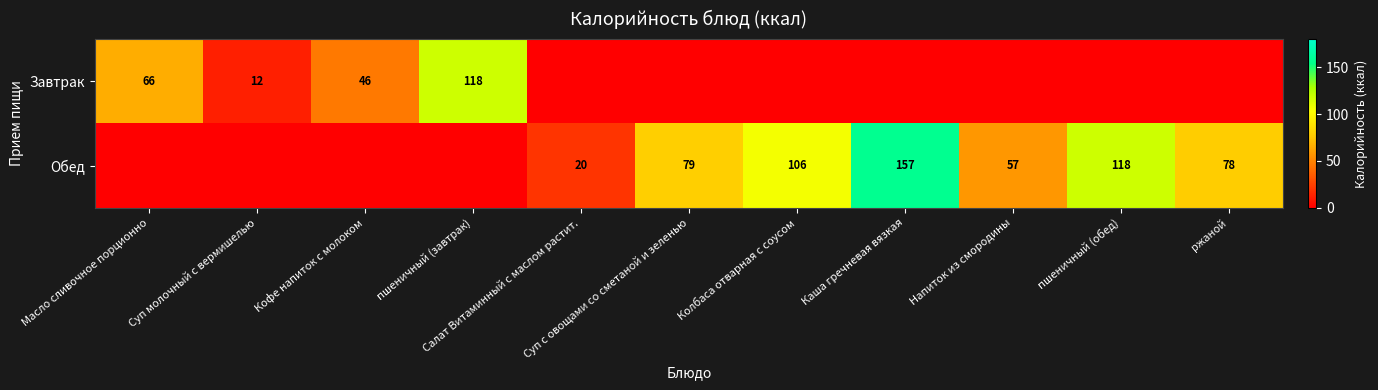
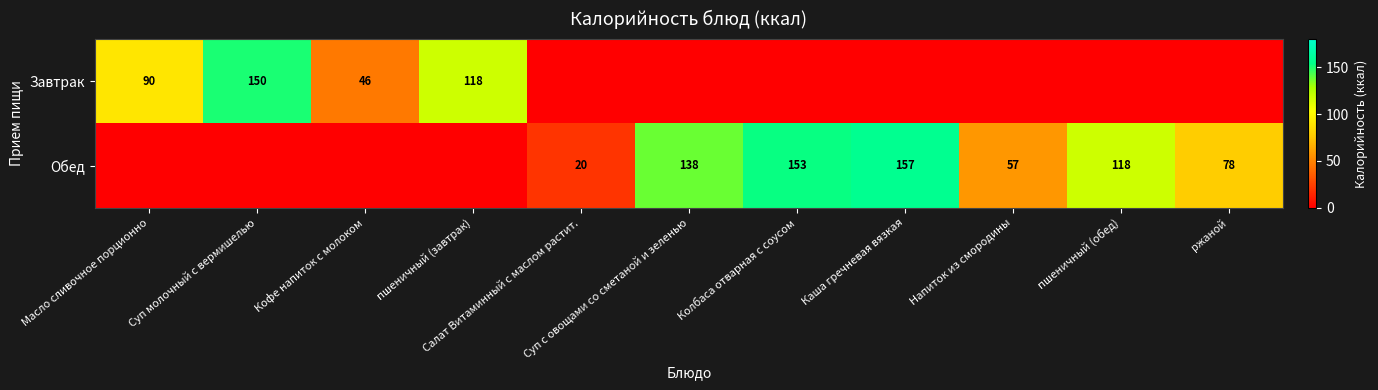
  {
    "Завтрак": {
-     "Масло сливочное порционно": 66,
-     "Суп молочный с вермишелью": 12,
+     "Масло сливочное порционно": 90,
+     "Суп молочный с вермишелью": 150,
      "Кофе напиток с молоком": 46,
      "пшеничный (завтрак)": 118
    },
    "Обед": {
      "Салат Витаминный с маслом растит.": 20,
-     "Суп с овощами со сметаной и зеленью": 79,
-     "Колбаса отварная с соусом": 106,
+     "Суп с овощами со сметаной и зеленью": 138,
+     "Колбаса отварная с соусом": 153,
      "Каша гречневая вязкая": 157,
      "Напиток из смородины": 57,
      "пшеничный (обед)": 118,
      "ржаной": 78
    }
  }
